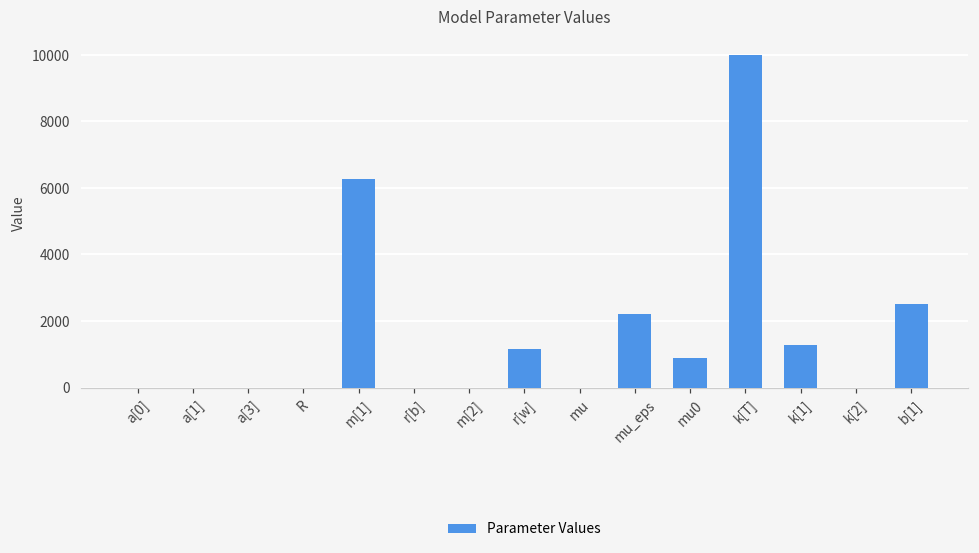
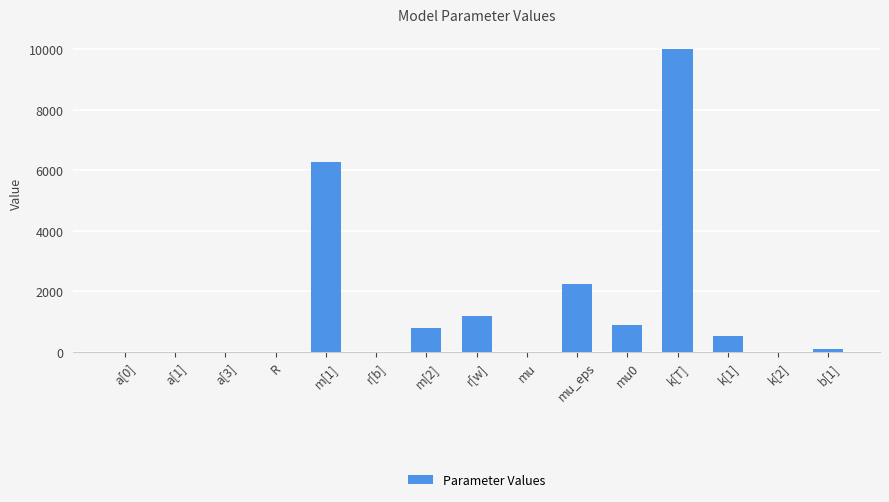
  {
    "m[1]": 6300,
-   "m[2]": 0,
+   "m[2]": 800,
    "r[w]": 1200,
    "mu_eps": 2200,
    "mu0": 900,
    "k[T]": 10000,
-   "k[1]": 1300,
+   "k[1]": 500,
    "k[2]": 0,
-   "b[1]": 2500
+   "b[1]": 100
  }
